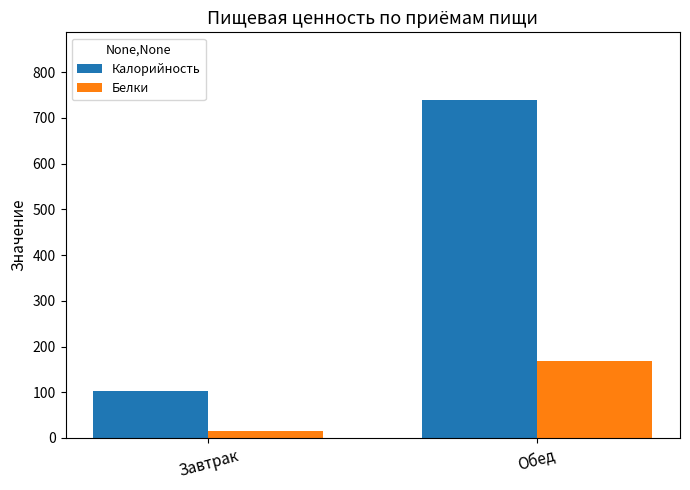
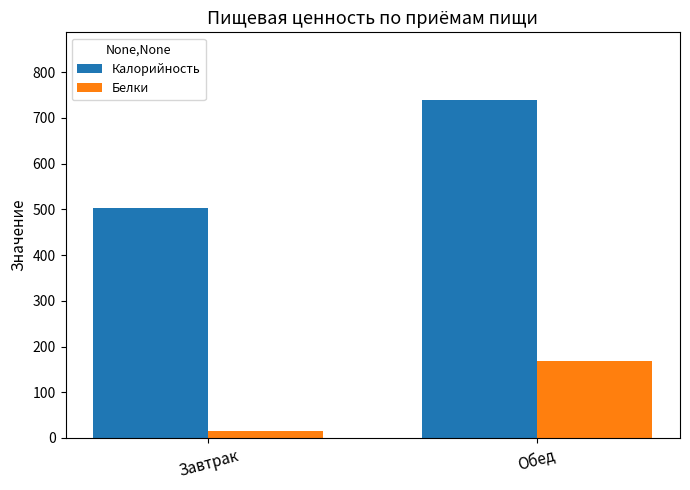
  {
    "Калорийность": {
-     "Завтрак": 100,
+     "Завтрак": 500,
      "Обед": 740
    },
    "Белки": {
      "Завтрак": 20,
      "Обед": 170
    }
  }
